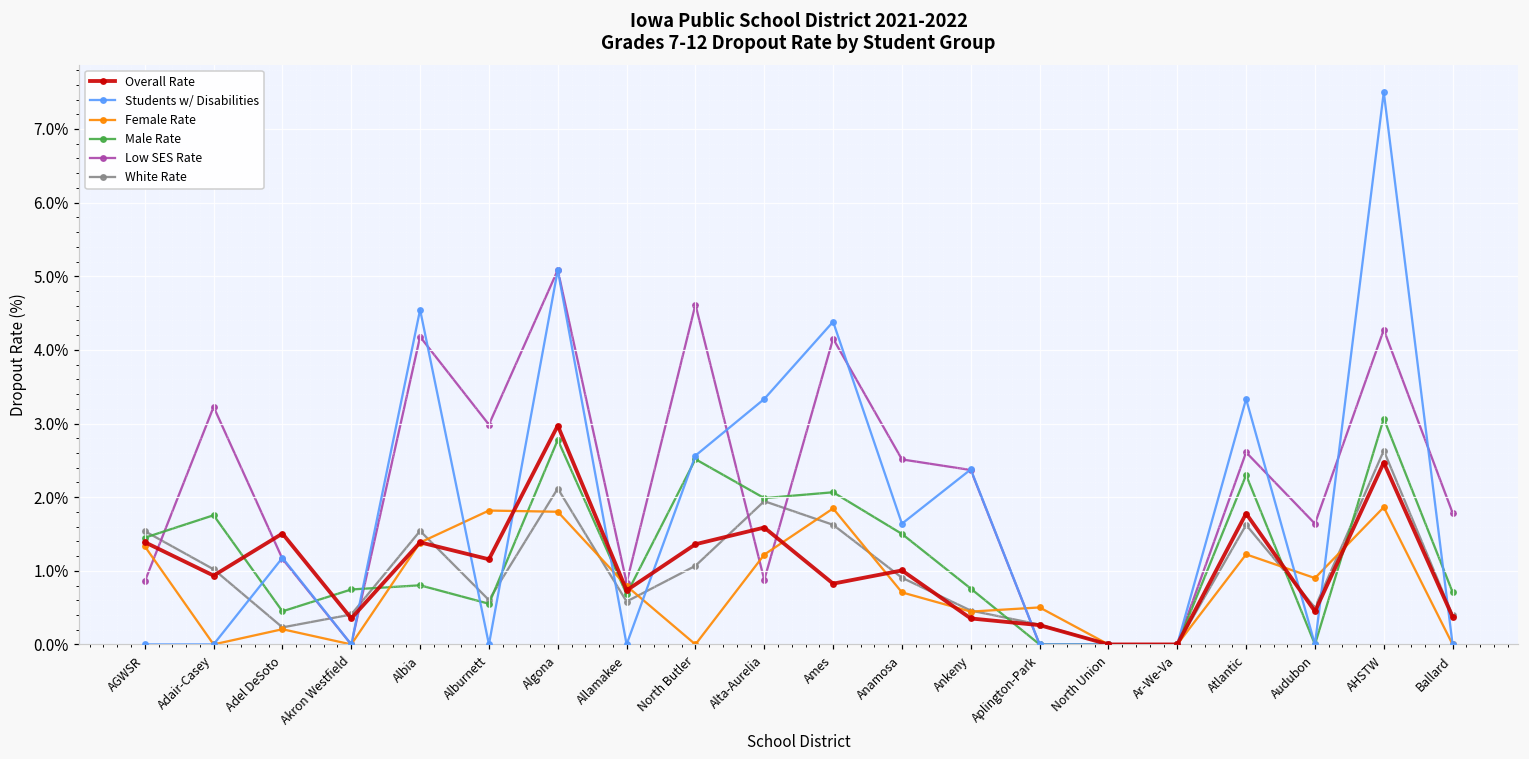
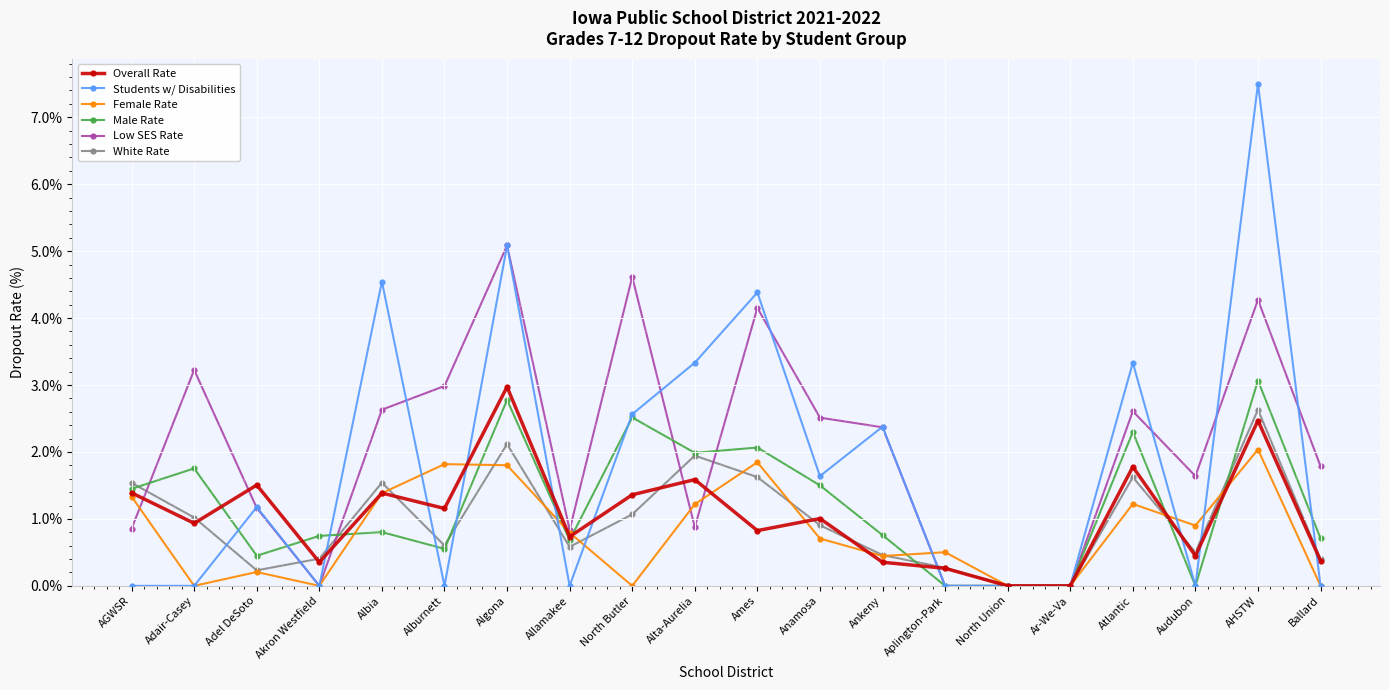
  {
    "Overall Rate": {
      "AGWSR": "1.4%",
      "Adair-Casey": "0.9%",
      "Adel DeSoto": "1.5%",
      "Akron Westfield": "0.4%",
      "Alburnett": "1.2%",
      "Algona": "3.0%",
      "Allamakee": "0.7%",
      "North Butler": "1.4%",
      "Alta-Aurelia": "1.6%",
      "Ames": "0.8%",
      "Anamosa": "1.0%",
      "Ankeny": "0.4%",
      "Atlantic": "1.8%",
      "Audubon": "0.4%",
      "AHSTW": "2.5%"
    },
    "Students w/ Disabilities": {
      "AGWSR": "0.0%",
      "Albia": "4.5%",
      "Alburnett": "0.0%",
      "Allamakee": "0.0%",
      "North Butler": "2.6%",
      "Alta-Aurelia": "3.3%",
      "Ames": "4.4%",
      "Anamosa": "1.6%",
      "Atlantic": "3.3%",
      "AHSTW": "7.5%"
    },
    "Female Rate": {
      "AGWSR": "1.3%",
      "Alburnett": "1.8%",
      "Algona": "1.8%",
      "Allamakee": "0.8%",
      "North Butler": "0.0%",
      "Alta-Aurelia": "1.2%",
      "Ames": "1.8%",
      "Anamosa": "0.7%",
      "Aplington-Park": "0.5%",
      "Atlantic": "1.2%",
      "Audubon": "0.9%",
-     "AHSTW": "1.9%"
+     "AHSTW": "2.0%"
    },
    "Male Rate": {
      "AGWSR": "1.4%",
      "Adair-Casey": "1.8%",
      "Adel DeSoto": "0.4%",
      "Akron Westfield": "0.7%",
      "Albia": "0.8%",
      "Alburnett": "0.6%",
      "Algona": "2.8%",
      "Allamakee": "0.7%",
      "North Butler": "2.5%",
      "Alta-Aurelia": "2.0%",
      "Ames": "2.1%",
      "Anamosa": "1.5%",
      "Ankeny": "0.8%",
      "Atlantic": "2.3%",
      "AHSTW": "3.1%",
      "Ballard": "0.7%"
    },
    "Low SES Rate": {
      "AGWSR": "0.9%",
      "Adair-Casey": "3.2%",
-     "Albia": "4.2%",
+     "Albia": "2.6%",
      "Alburnett": "3.0%",
      "Allamakee": "0.8%",
      "North Butler": "4.6%",
      "Alta-Aurelia": "0.9%",
      "Ames": "4.2%",
      "Anamosa": "2.5%",
      "Atlantic": "2.6%",
      "Audubon": "1.6%",
      "AHSTW": "4.3%",
      "Ballard": "1.8%"
    },
    "White Rate": {
      "AGWSR": "1.5%",
      "Adair-Casey": "1.0%",
      "Akron Westfield": "0.4%",
      "Albia": "1.5%",
      "Alburnett": "0.6%",
      "Algona": "2.1%",
      "Allamakee": "0.6%",
      "North Butler": "1.1%",
      "Alta-Aurelia": "1.9%",
      "Ames": "1.6%",
      "Anamosa": "0.9%",
      "Atlantic": "1.6%",
      "Audubon": "0.5%",
      "AHSTW": "2.6%"
    }
  }
